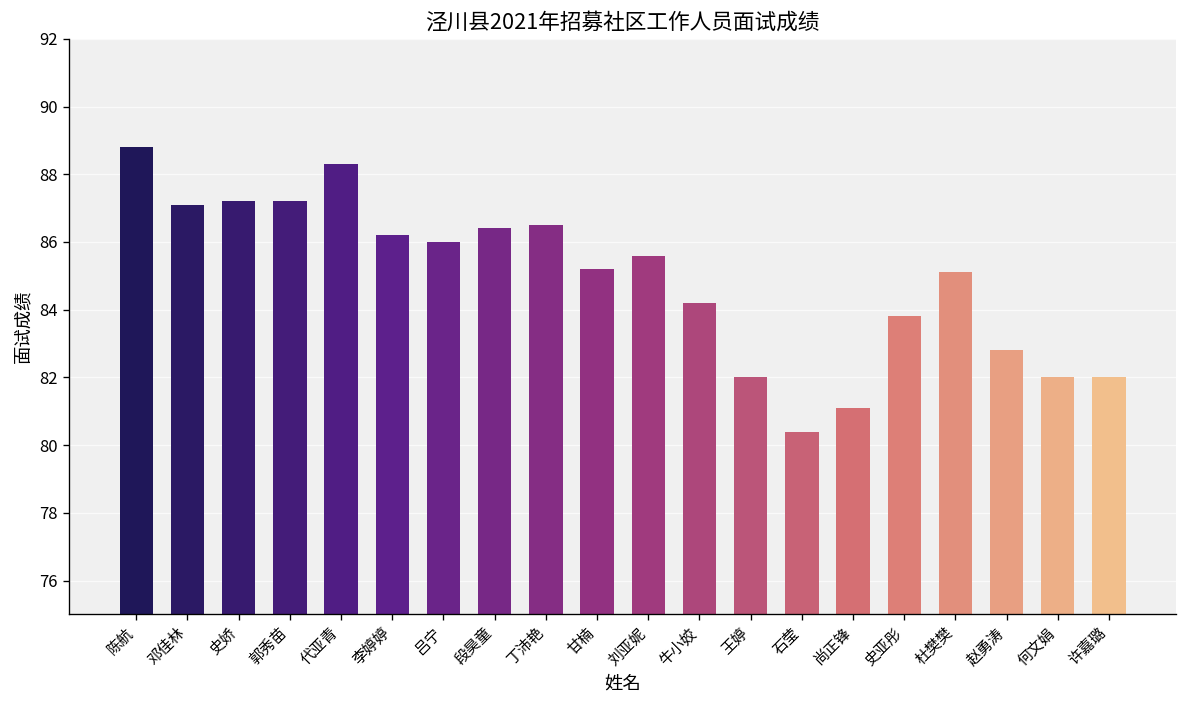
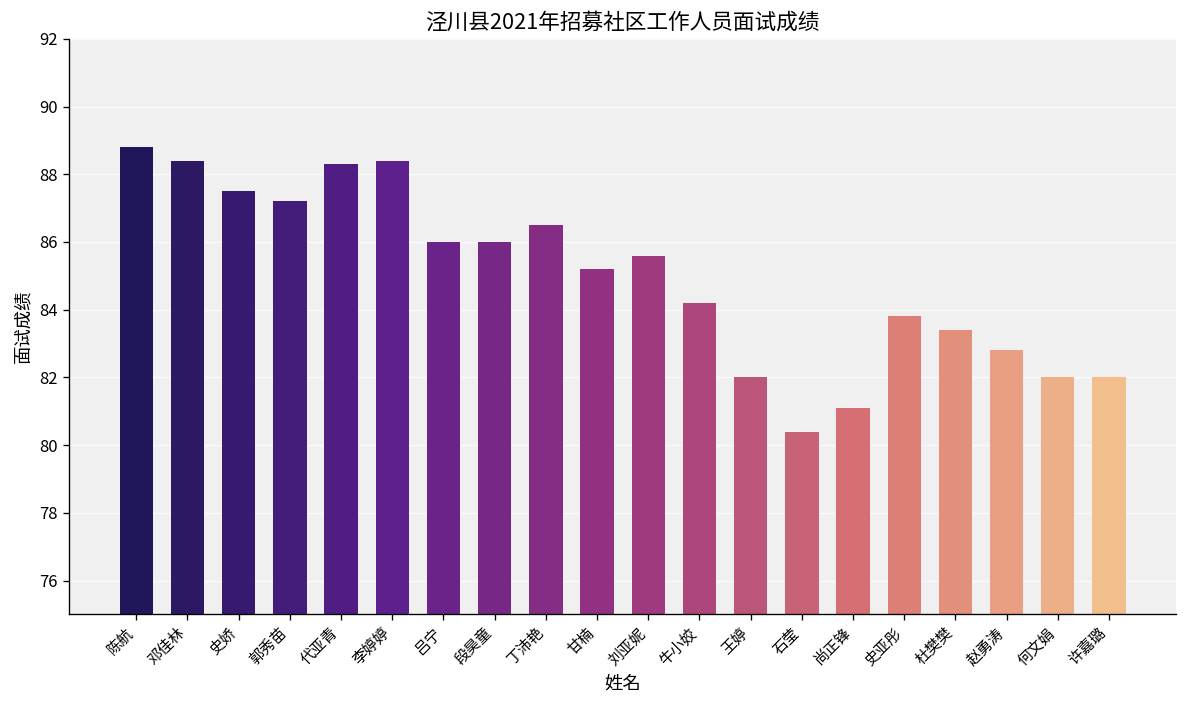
  {
    "陈航": 88.8,
-   "邓佳林": 87.1,
-   "史娇": 87.2,
+   "邓佳林": 88.4,
+   "史娇": 87.5,
    "郭秀苗": 87.2,
    "代亚青": 88.3,
-   "李婷婷": 86.2,
+   "李婷婷": 88.4,
    "吕宁": 86.0,
-   "段昊童": 86.4,
+   "段昊童": 86.0,
    "丁沛艳": 86.5,
    "甘楠": 85.2,
    "刘亚妮": 85.6,
    "牛小姣": 84.2,
    "王婷": 82.0,
    "石莹": 80.4,
    "尚正锋": 81.1,
    "史亚彤": 83.8,
-   "杜樊樊": 85.1,
+   "杜樊樊": 83.4,
    "赵勇涛": 82.8,
    "何文娟": 82.0,
    "许嘉璐": 82.0
  }
